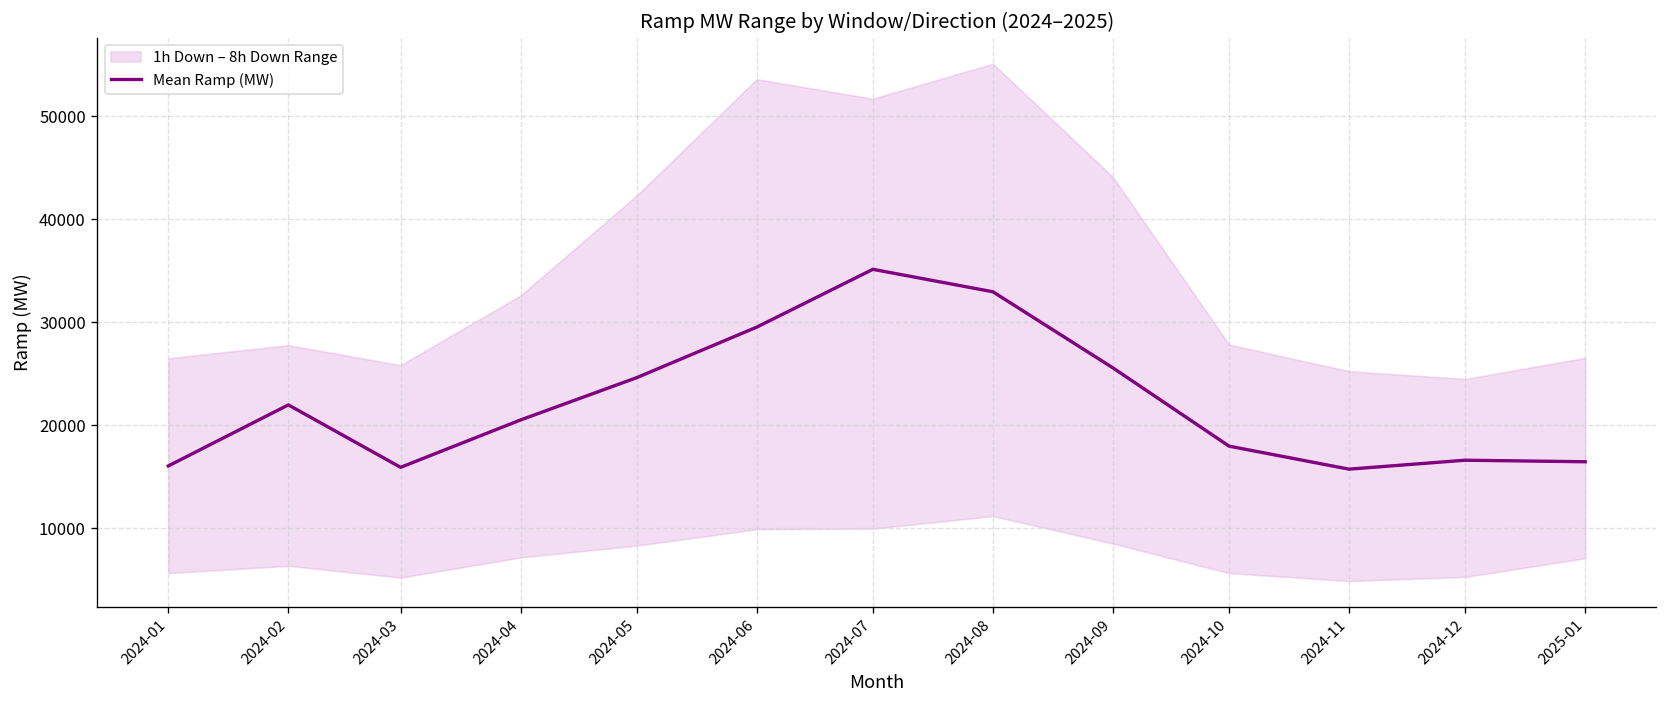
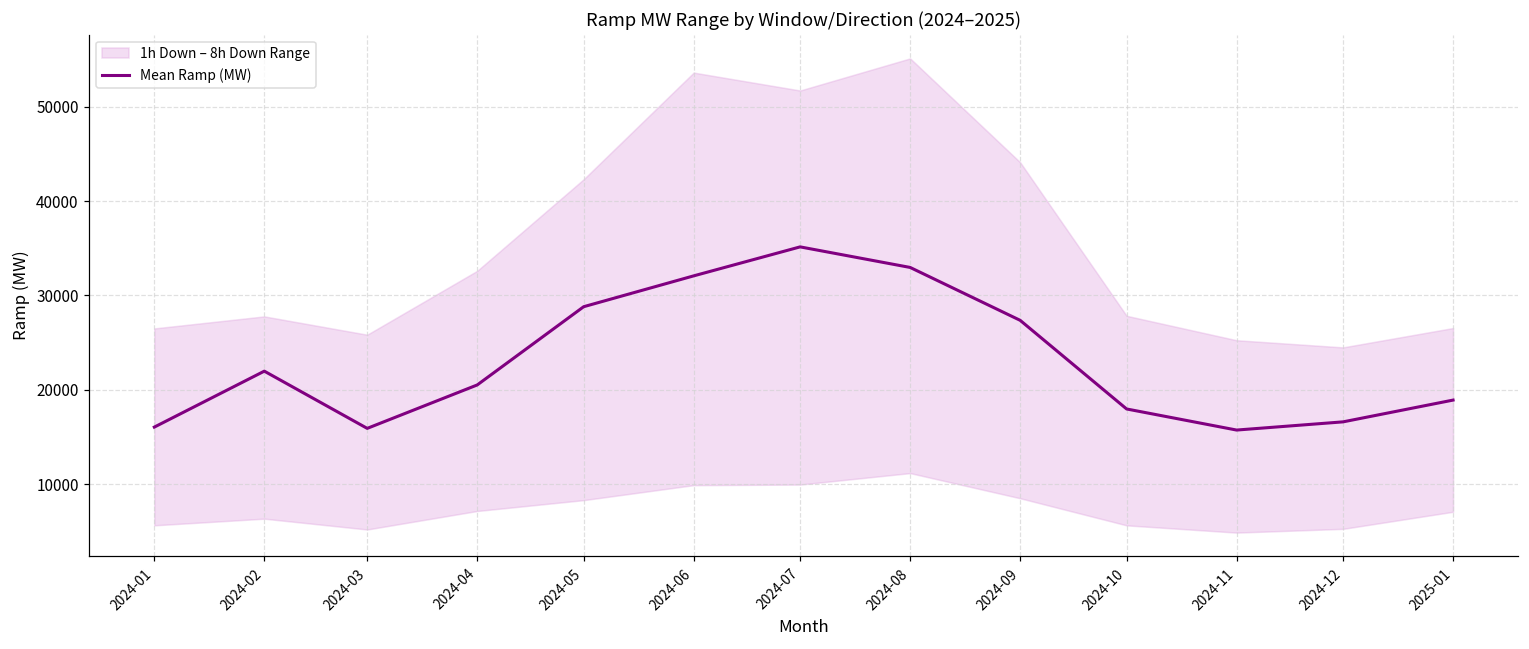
  {
    "Mean Ramp (MW)": {
      "2024-01": 16000,
      "2024-02": 22000,
      "2024-03": 16000,
      "2024-04": 21000,
-     "2024-05": 25000,
-     "2024-06": 30000,
+     "2024-05": 29000,
+     "2024-06": 32000,
      "2024-07": 35000,
      "2024-08": 33000,
-     "2024-09": 26000,
+     "2024-09": 27000,
      "2024-10": 18000,
      "2024-11": 16000,
      "2024-12": 17000,
-     "2025-01": 16000
+     "2025-01": 19000
    }
  }
